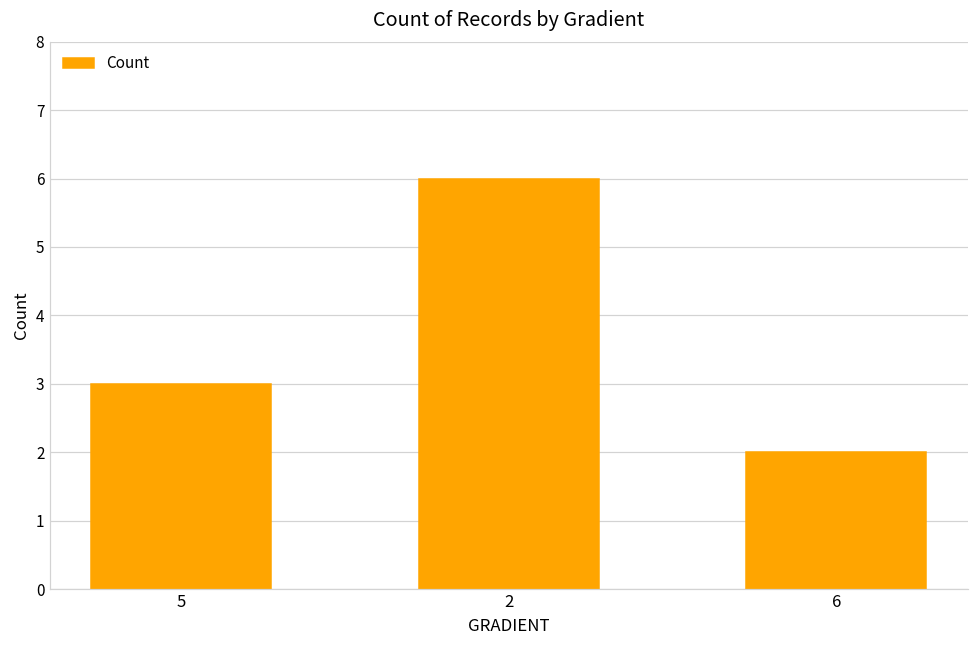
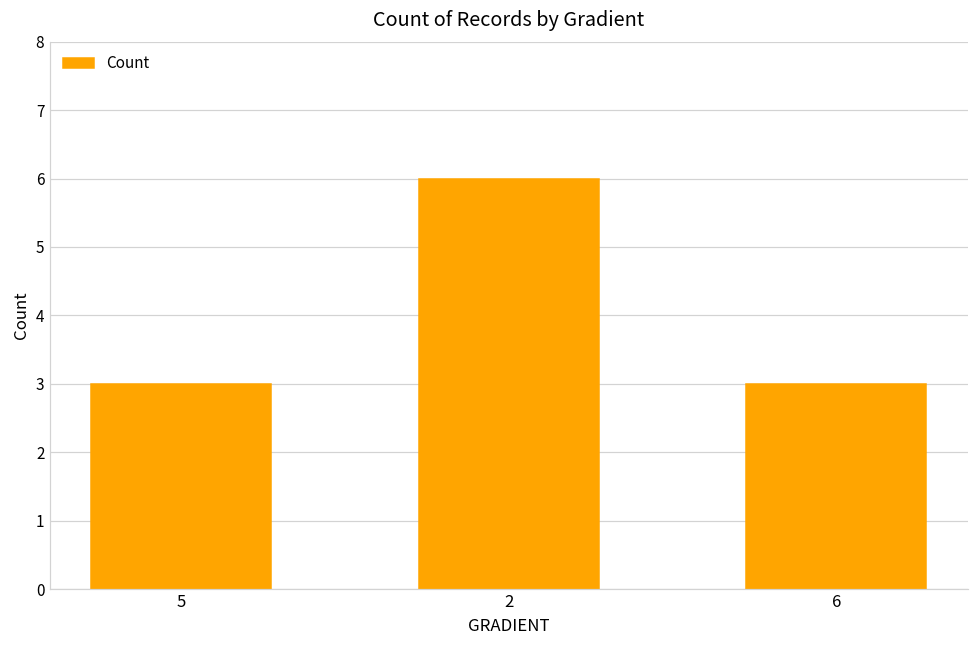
  {
    "5": 3,
    "2": 6,
-   "6": 2
+   "6": 3
  }
